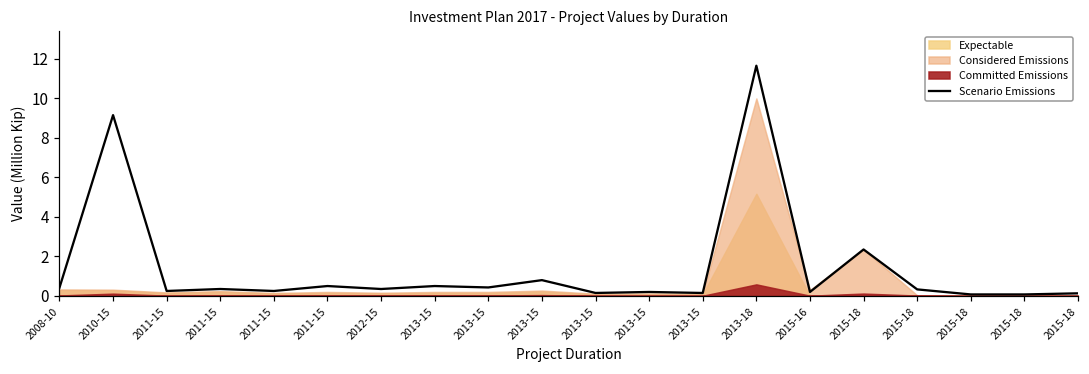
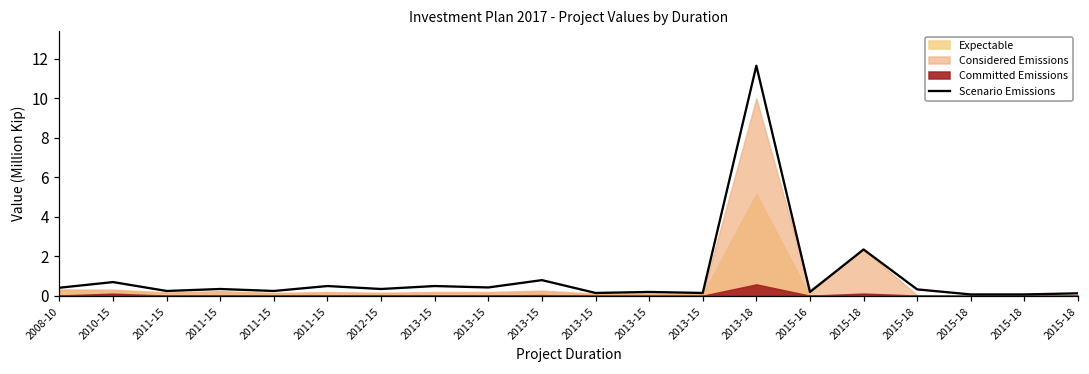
  {
    "Scenario Emissions": {
-     "2010-15": 9.1,
+     "2010-15": 0.7,
      "2012-15": 0.4,
      "2013-18": 11.6
    },
    "Committed Emissions": {
      "2013-18": 0.6
    }
  }
